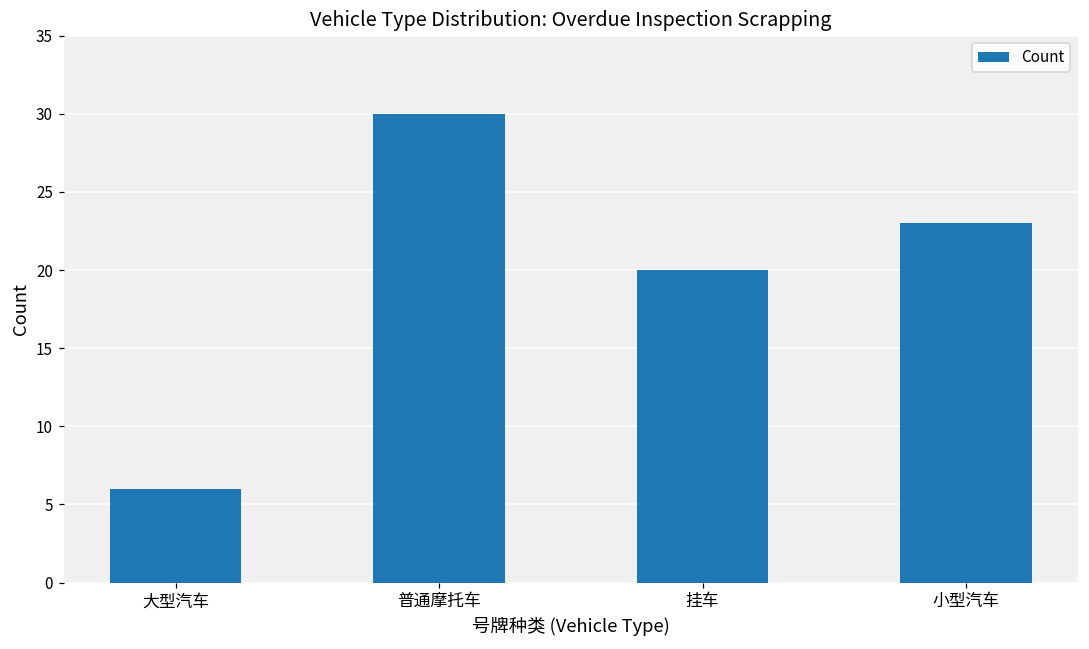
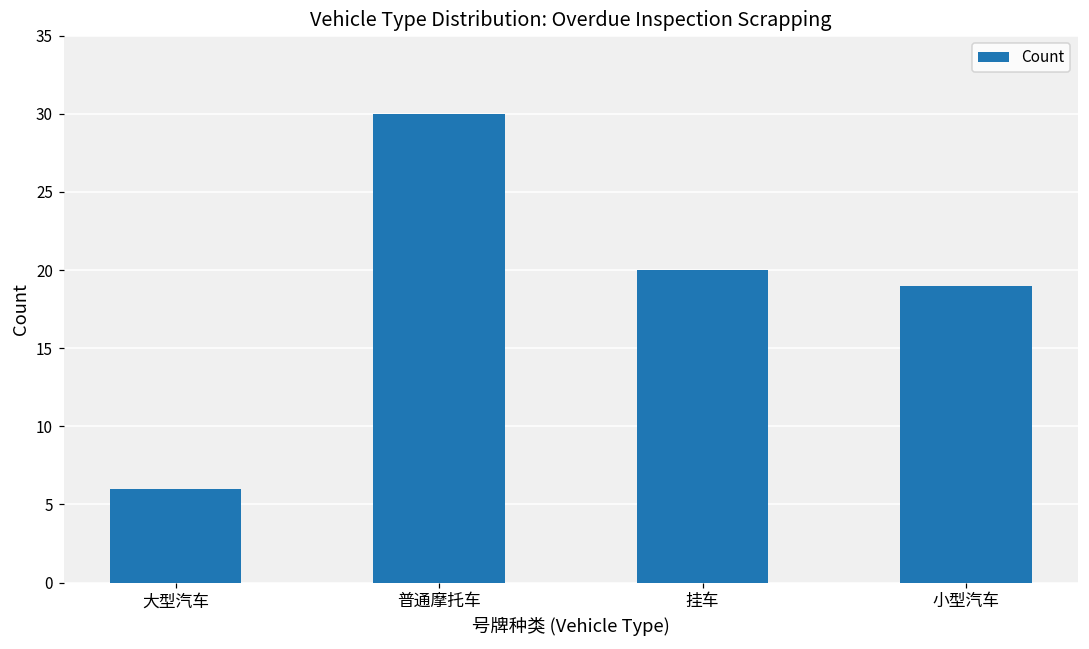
  {
    "大型汽车": 6,
    "普通摩托车": 30,
    "挂车": 20,
-   "小型汽车": 23
+   "小型汽车": 19
  }
